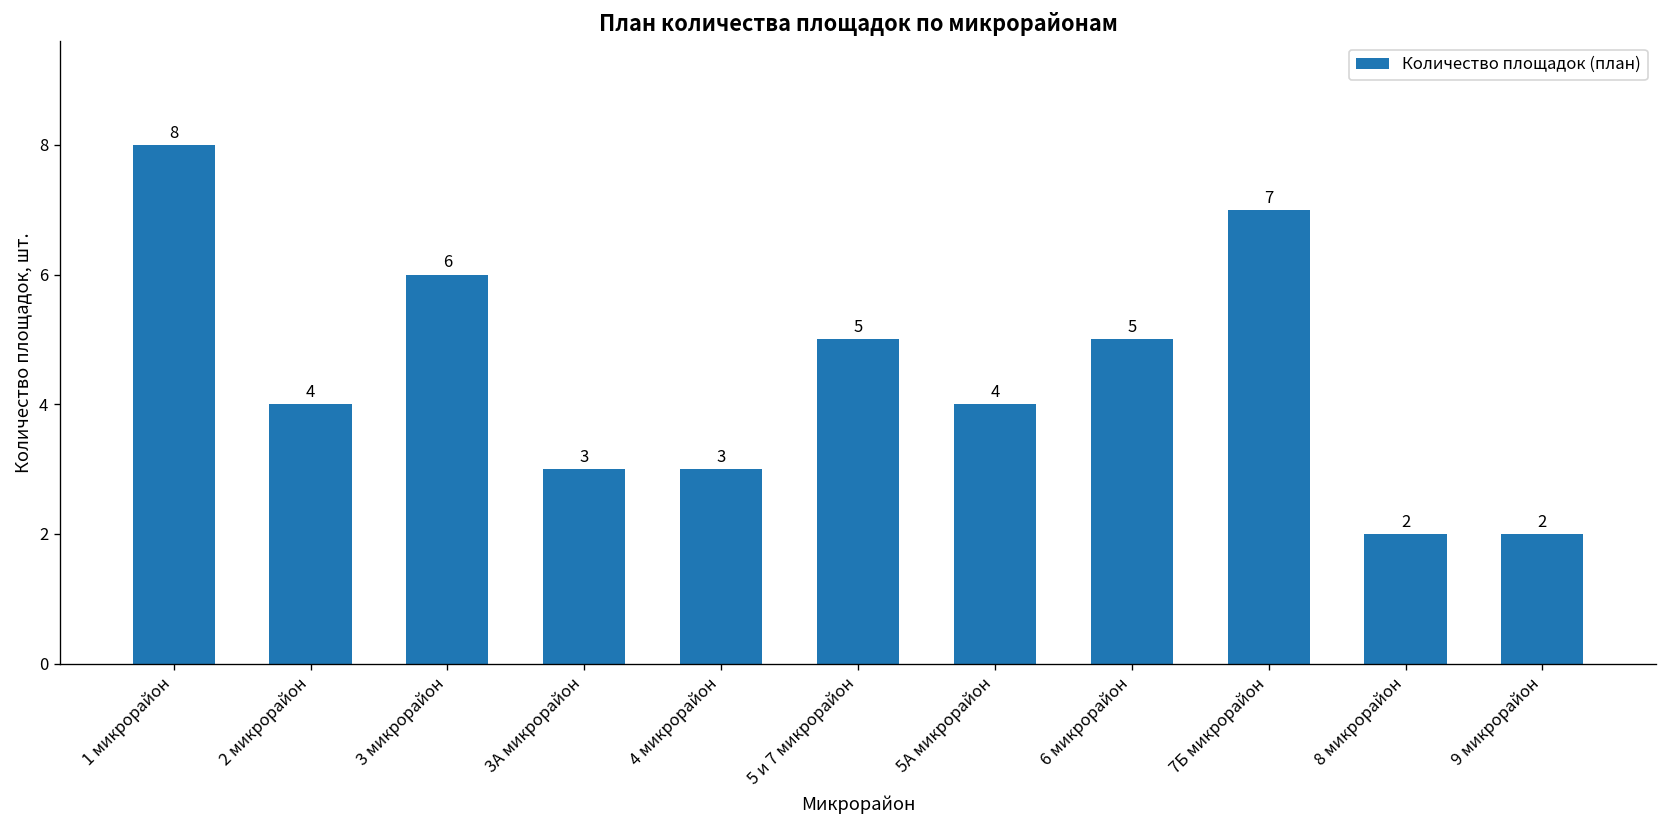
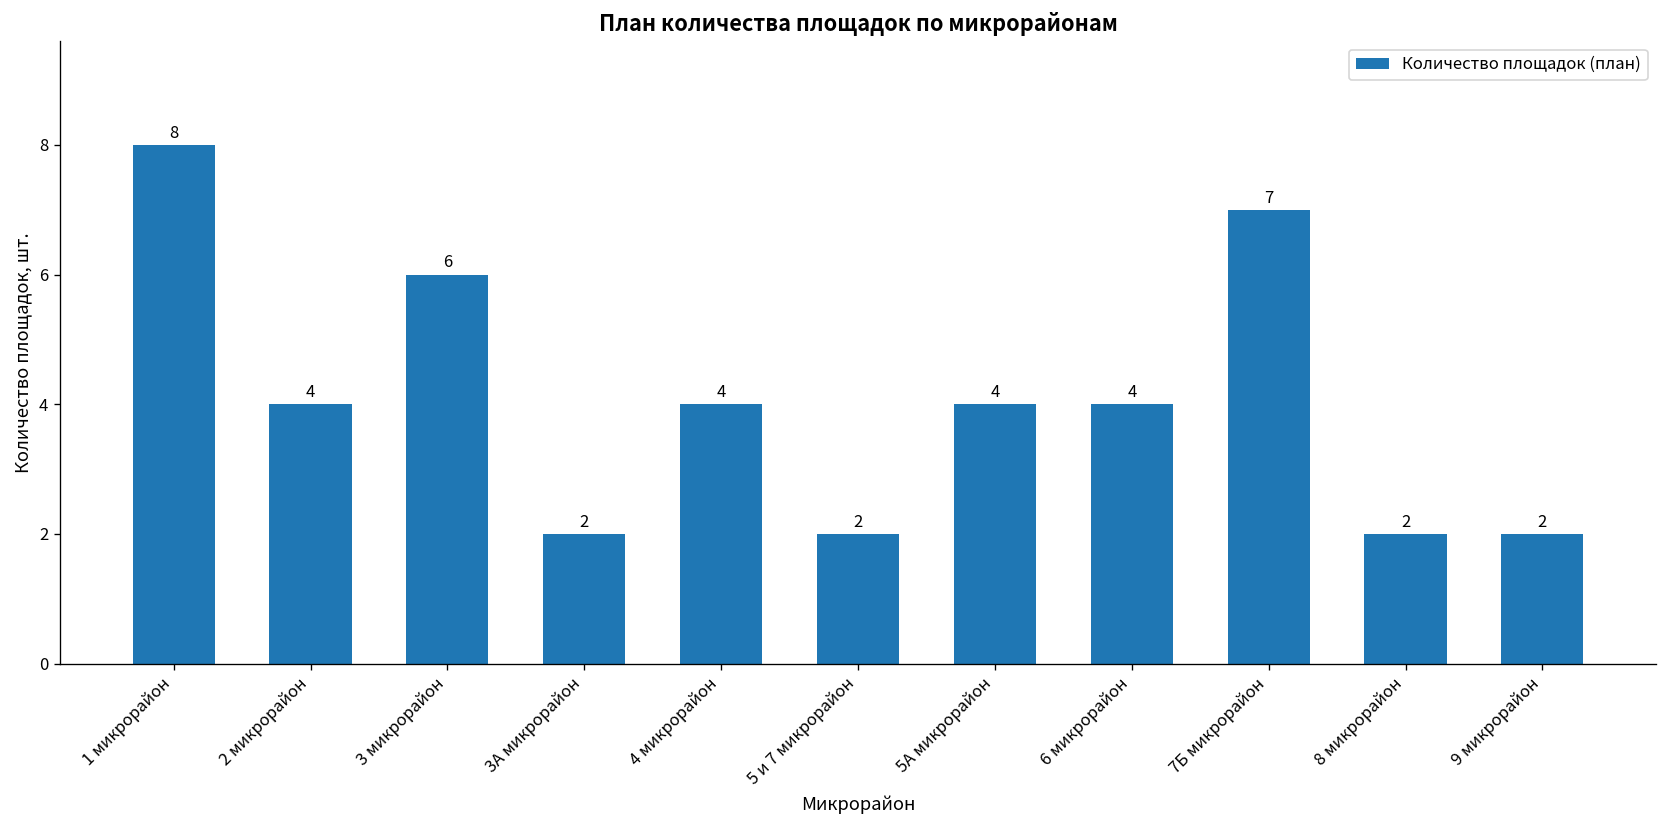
  {
    "1 микрорайон": 8,
    "2 микрорайон": 4,
    "3 микрорайон": 6,
-   "3А микрорайон": 3,
-   "4 микрорайон": 3,
-   "5 и 7 микрорайон": 5,
+   "3А микрорайон": 2,
+   "4 микрорайон": 4,
+   "5 и 7 микрорайон": 2,
    "5А микрорайон": 4,
-   "6 микрорайон": 5,
+   "6 микрорайон": 4,
    "7Б микрорайон": 7,
    "8 микрорайон": 2,
    "9 микрорайон": 2
  }
